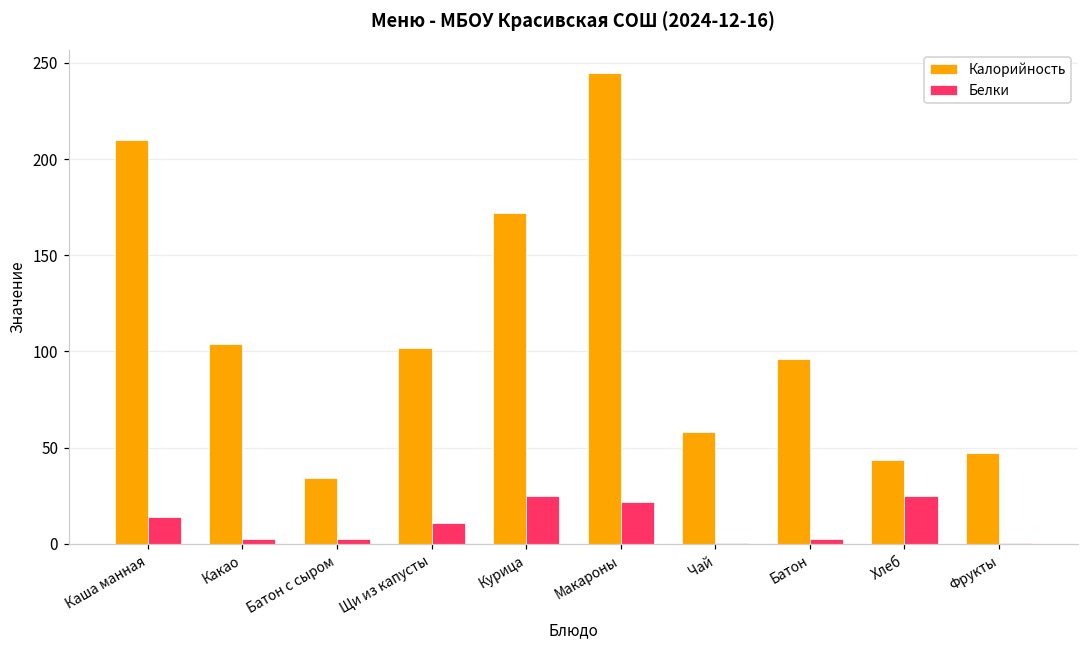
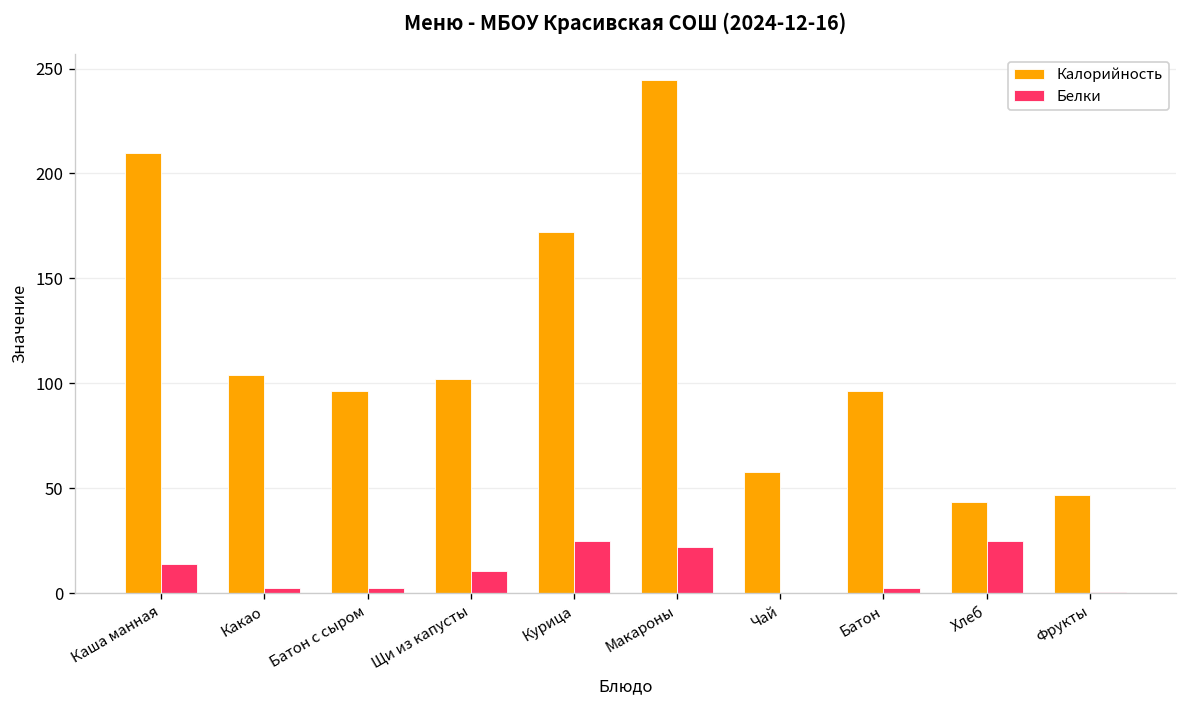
  {
    "Калорийность": {
      "Каша манная": 210,
      "Какао": 104,
-     "Батон с сыром": 34,
+     "Батон с сыром": 96,
      "Щи из капусты": 102,
      "Курица": 172,
      "Макароны": 245,
      "Чай": 58,
      "Батон": 96,
      "Хлеб": 44,
      "Фрукты": 47
    },
    "Белки": {
      "Каша манная": 14,
      "Какао": 3,
      "Батон с сыром": 3,
      "Щи из капусты": 11,
      "Курица": 25,
      "Макароны": 22,
      "Батон": 3,
      "Хлеб": 25
    }
  }
